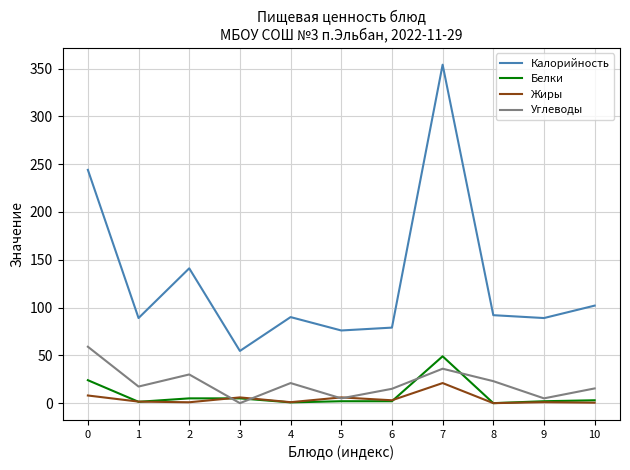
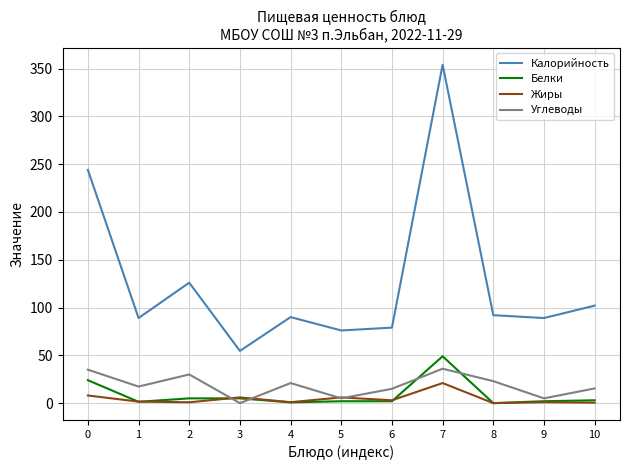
  {
    "Калорийность": {
      "0": 240,
      "1": 90,
-     "2": 140,
+     "2": 130,
      "3": 50,
      "4": 90,
      "5": 80,
      "6": 80,
      "7": 350,
      "8": 90,
      "9": 90,
      "10": 100
    },
    "Белки": {
      "0": 20,
      "2": 10,
      "5": 0,
      "7": 50
    },
    "Жиры": {
      "0": 10,
      "2": 0,
      "7": 20
    },
    "Углеводы": {
-     "0": 60,
+     "0": 40,
      "1": 20,
      "2": 30,
      "3": 0,
      "4": 20,
      "6": 20,
      "7": 40,
      "8": 20,
      "9": 10,
      "10": 20
    }
  }
